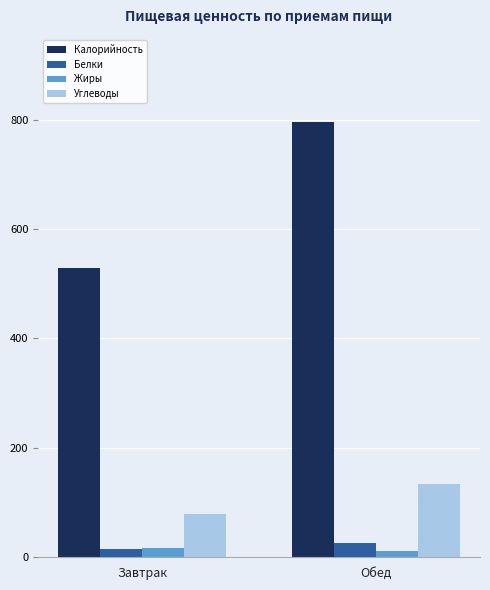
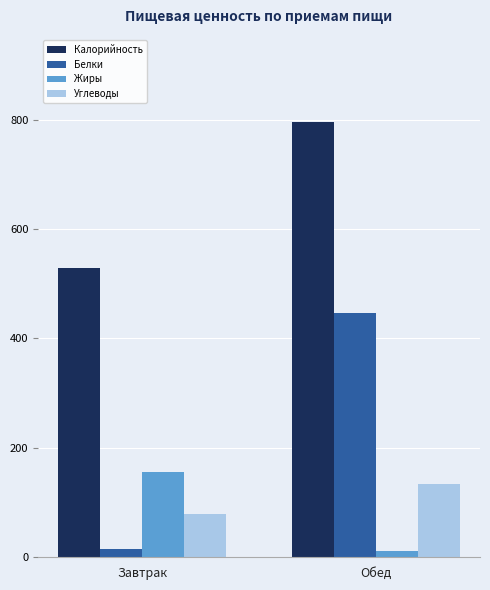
  {
    "Калорийность": {
      "Завтрак": 530,
      "Обед": 800
    },
    "Белки": {
      "Завтрак": 20,
-     "Обед": 30
+     "Обед": 450
    },
    "Жиры": {
-     "Завтрак": 20,
+     "Завтрак": 160,
      "Обед": 10
    },
    "Углеводы": {
      "Завтрак": 80,
      "Обед": 130
    }
  }
